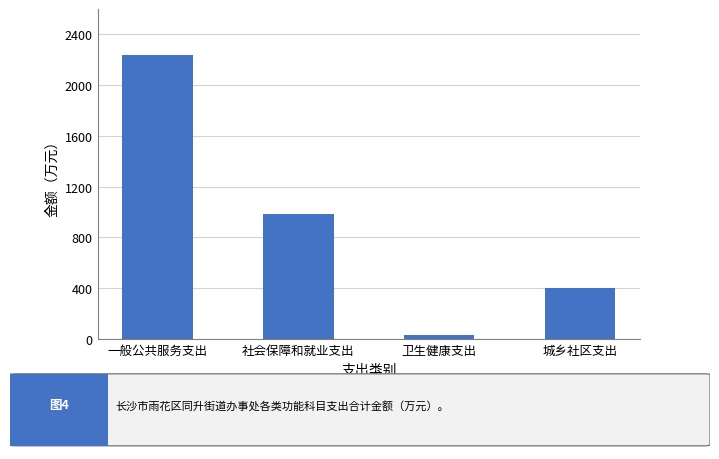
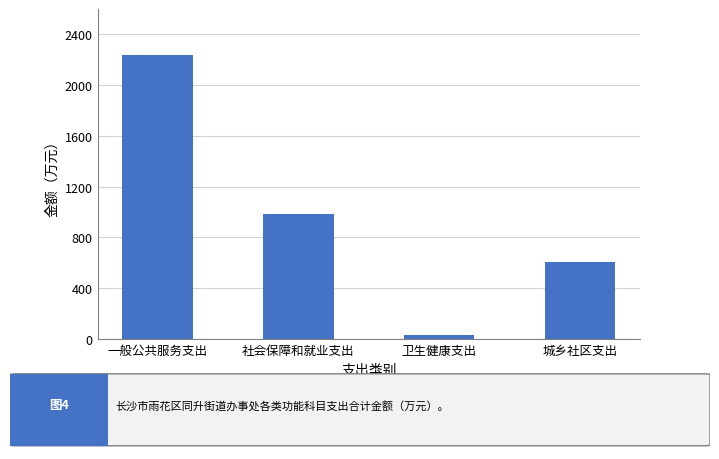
  {
    "一般公共服务支出": 2240,
    "社会保障和就业支出": 990,
    "卫生健康支出": 30,
-   "城乡社区支出": 400
+   "城乡社区支出": 610
  }
